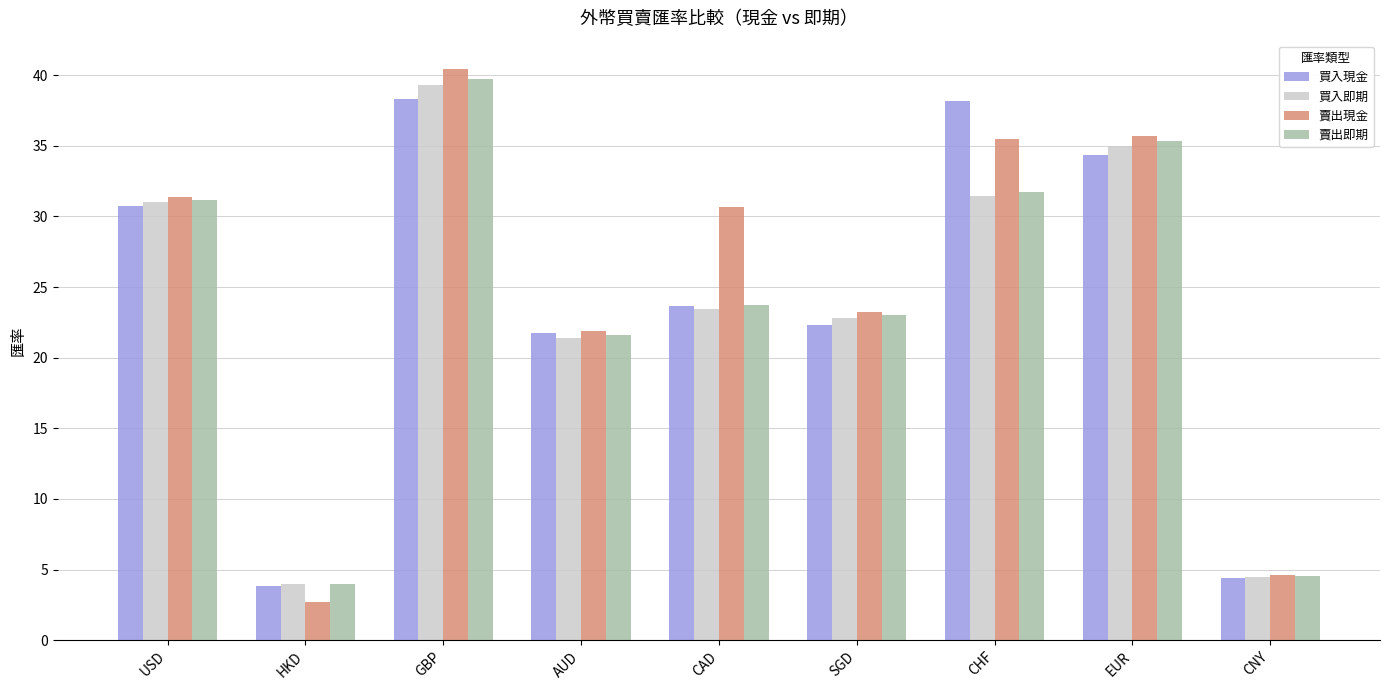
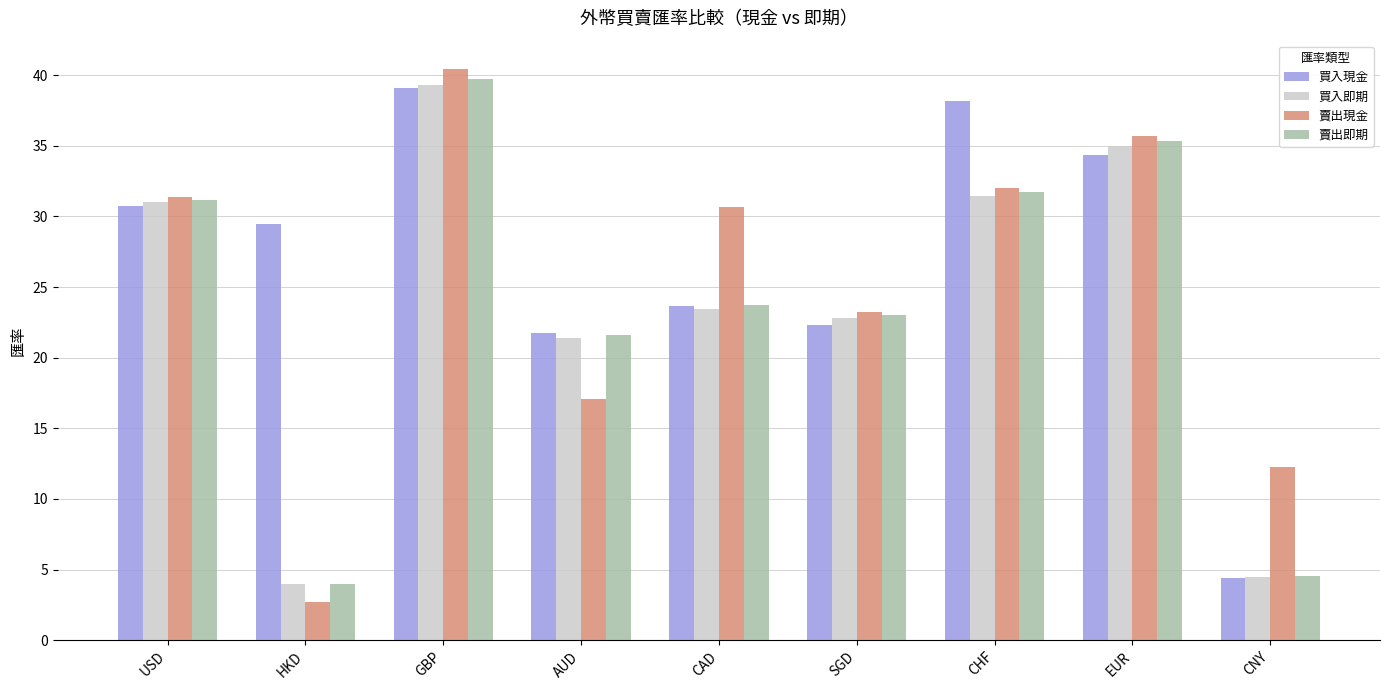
  {
    "買入現金": {
      "USD": 30.7,
-     "HKD": 3.8,
-     "GBP": 38.3,
+     "HKD": 29.4,
+     "GBP": 39.1,
      "AUD": 21.7,
      "CAD": 23.7,
      "SGD": 22.3,
      "CHF": 38.2,
      "EUR": 34.4,
      "CNY": 4.4
    },
    "賣出現金": {
      "USD": 31.4,
      "HKD": 2.7,
      "GBP": 40.4,
-     "AUD": 21.9,
+     "AUD": 17.1,
      "CAD": 30.7,
      "SGD": 23.3,
-     "CHF": 35.5,
+     "CHF": 32.0,
      "EUR": 35.7,
-     "CNY": 4.6
+     "CNY": 12.3
    }
  }
